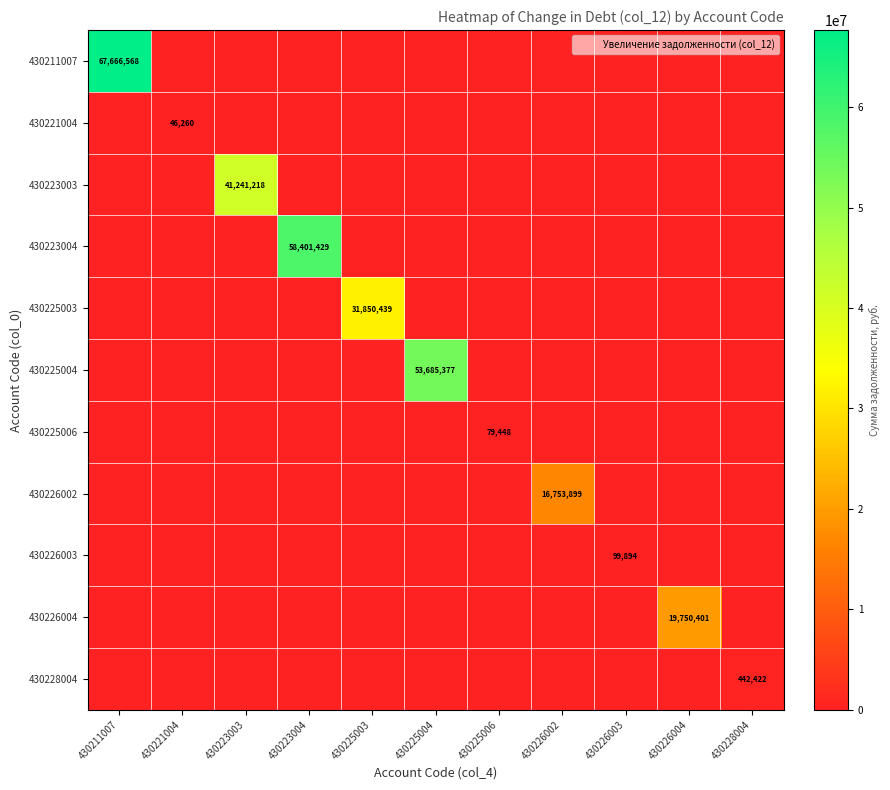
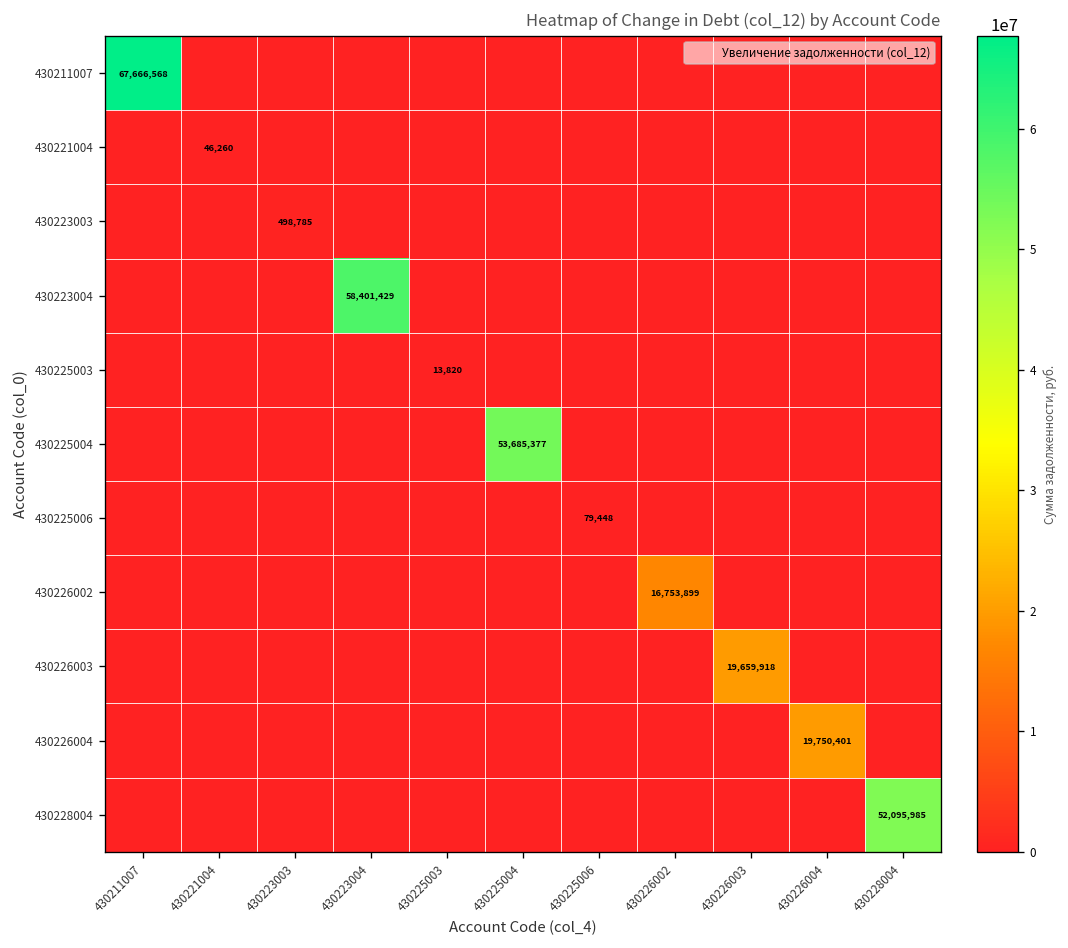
  {
    "430211007": {
      "430211007": "67,666,568"
    },
    "430221004": {
      "430221004": "46,260"
    },
    "430223003": {
-     "430223003": "41,241,218"
+     "430223003": "498,785"
    },
    "430223004": {
      "430223004": "58,401,429"
    },
    "430225003": {
-     "430225003": "31,850,439"
+     "430225003": "13,820"
    },
    "430225004": {
      "430225004": "53,685,377"
    },
    "430225006": {
      "430225006": "79,448"
    },
    "430226002": {
      "430226002": "16,753,899"
    },
    "430226003": {
-     "430226003": "99,894"
+     "430226003": "19,659,918"
    },
    "430226004": {
      "430226004": "19,750,401"
    },
    "430228004": {
-     "430228004": "442,422"
+     "430228004": "52,095,985"
    }
  }
